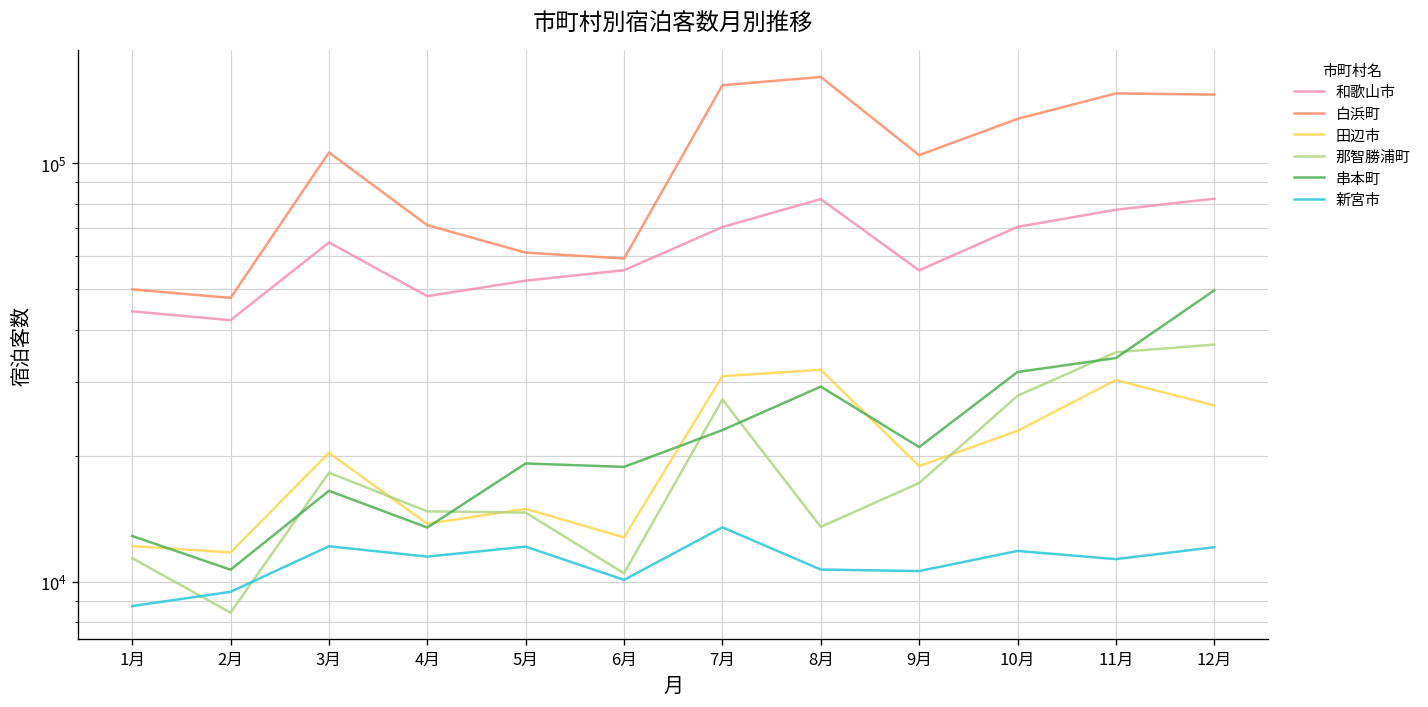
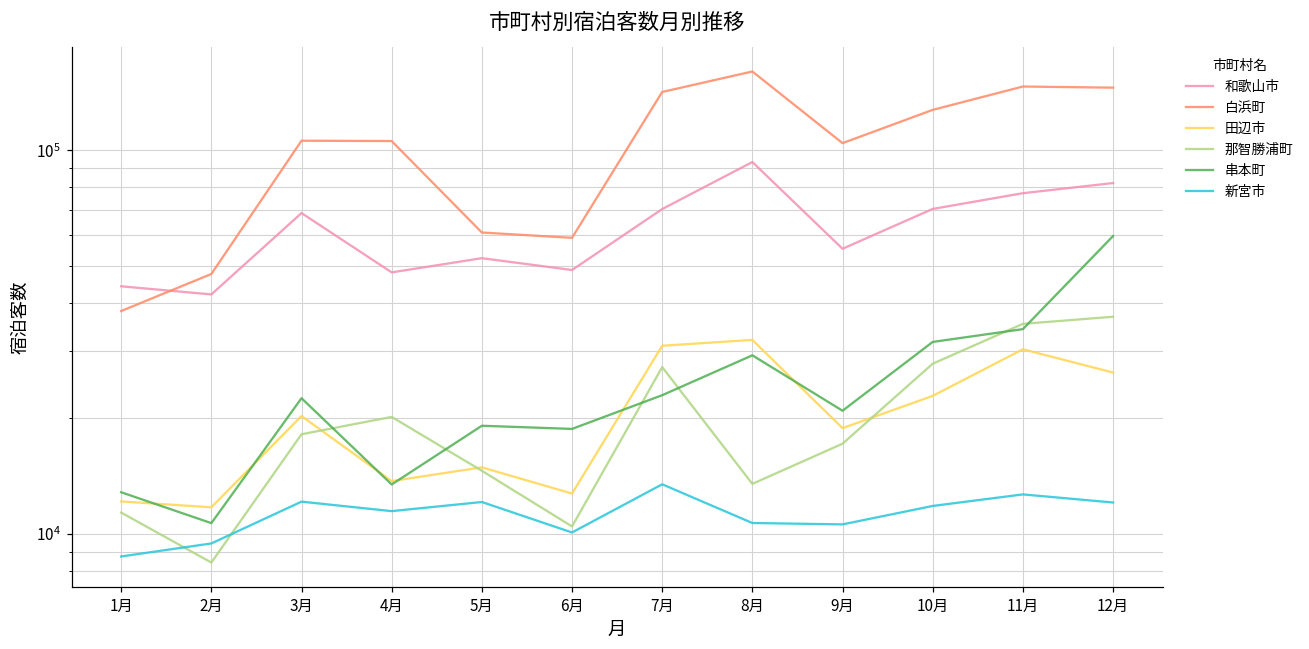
  {
    "和歌山市": {
      "1月": 44000,
      "2月": 42000,
-     "3月": 65000,
+     "3月": 69000,
      "4月": 48000,
      "5月": 52000,
-     "6月": 55000,
+     "6月": 49000,
      "7月": 70000,
-     "8月": 82000,
+     "8月": 93000,
      "9月": 55000,
      "10月": 70000,
      "11月": 77000,
      "12月": 82000
    },
    "白浜町": {
-     "1月": 50000,
+     "1月": 38000,
      "2月": 48000,
      "3月": 106000,
-     "4月": 71000,
+     "4月": 106000,
      "5月": 61000,
      "6月": 59000,
-     "7月": 150000,
+     "7月": 142000,
      "8月": 160000,
      "9月": 104000,
      "10月": 127000,
      "11月": 147000,
      "12月": 146000
    },
    "田辺市": {
      "1月": 12200,
      "2月": 11700,
      "3月": 20000,
      "4月": 13700,
      "5月": 14900,
      "6月": 12700,
      "7月": 31000,
      "8月": 32000,
      "9月": 19000,
      "10月": 23000,
      "11月": 30000,
      "12月": 26000
    },
    "那智勝浦町": {
      "1月": 11400,
      "2月": 8400,
      "3月": 18000,
-     "4月": 14700,
+     "4月": 20000,
      "5月": 14600,
      "6月": 10500,
      "7月": 27000,
      "8月": 13500,
      "9月": 17000,
      "10月": 28000,
      "11月": 35000,
      "12月": 37000
    },
    "串本町": {
      "1月": 12800,
      "2月": 10700,
-     "3月": 16000,
+     "3月": 23000,
      "4月": 13500,
      "5月": 19000,
      "6月": 19000,
      "7月": 23000,
      "8月": 29000,
      "9月": 21000,
      "10月": 32000,
      "11月": 34000,
-     "12月": 50000
+     "12月": 60000
    },
    "新宮市": {
      "1月": 8700,
      "2月": 9400,
      "3月": 12100,
      "4月": 11500,
      "5月": 12100,
      "6月": 10100,
      "7月": 13500,
      "8月": 10700,
      "9月": 10600,
      "10月": 11800,
-     "11月": 11300,
+     "11月": 12700,
      "12月": 12100
    }
  }
